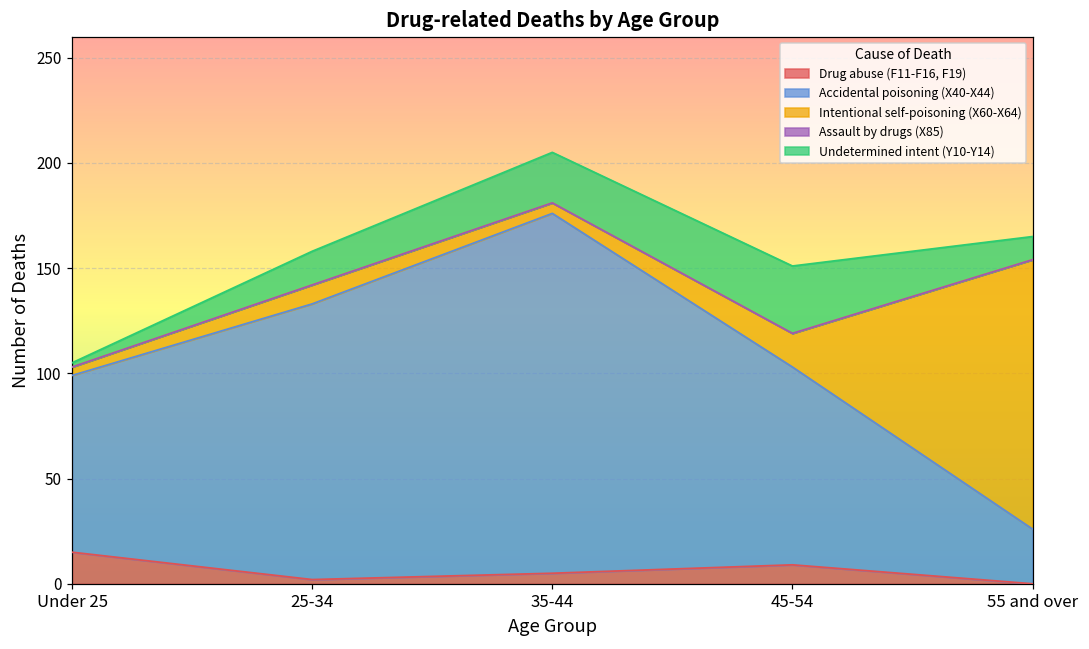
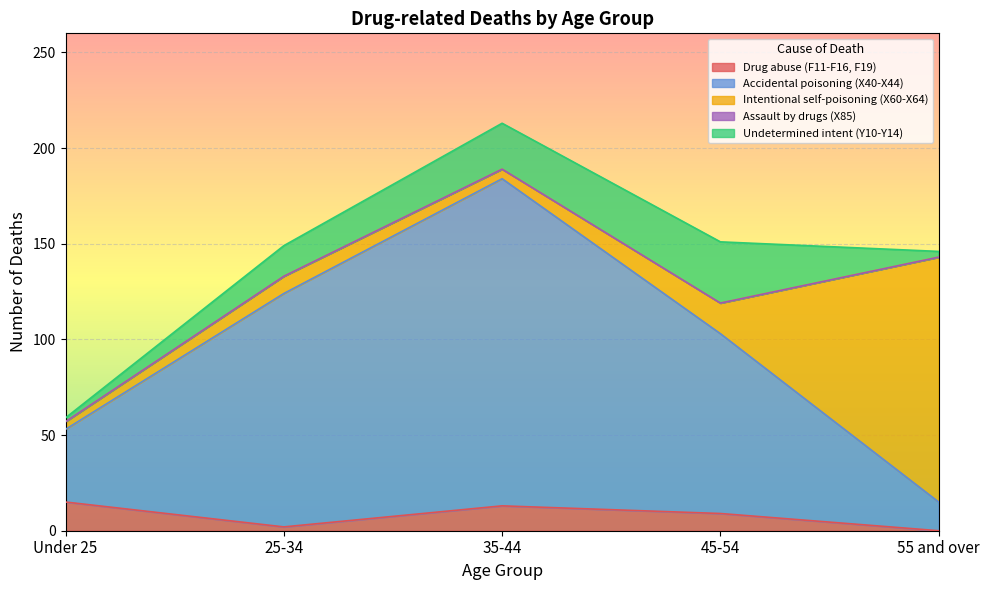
  {
    "Drug abuse (F11-F16, F19)": {
      "Under 25": 15,
      "25-34": 2,
-     "35-44": 5,
+     "35-44": 13,
      "45-54": 9,
      "55 and over": 0
    },
    "Accidental poisoning (X40-X44)": {
-     "Under 25": 84,
-     "25-34": 131,
+     "Under 25": 38,
+     "25-34": 122,
      "35-44": 171,
      "45-54": 94,
-     "55 and over": 26
+     "55 and over": 15
    },
    "Undetermined intent (Y10-Y14)": {
      "Under 25": 2,
      "25-34": 16,
      "35-44": 24,
      "45-54": 32,
-     "55 and over": 11
+     "55 and over": 3
    }
  }
